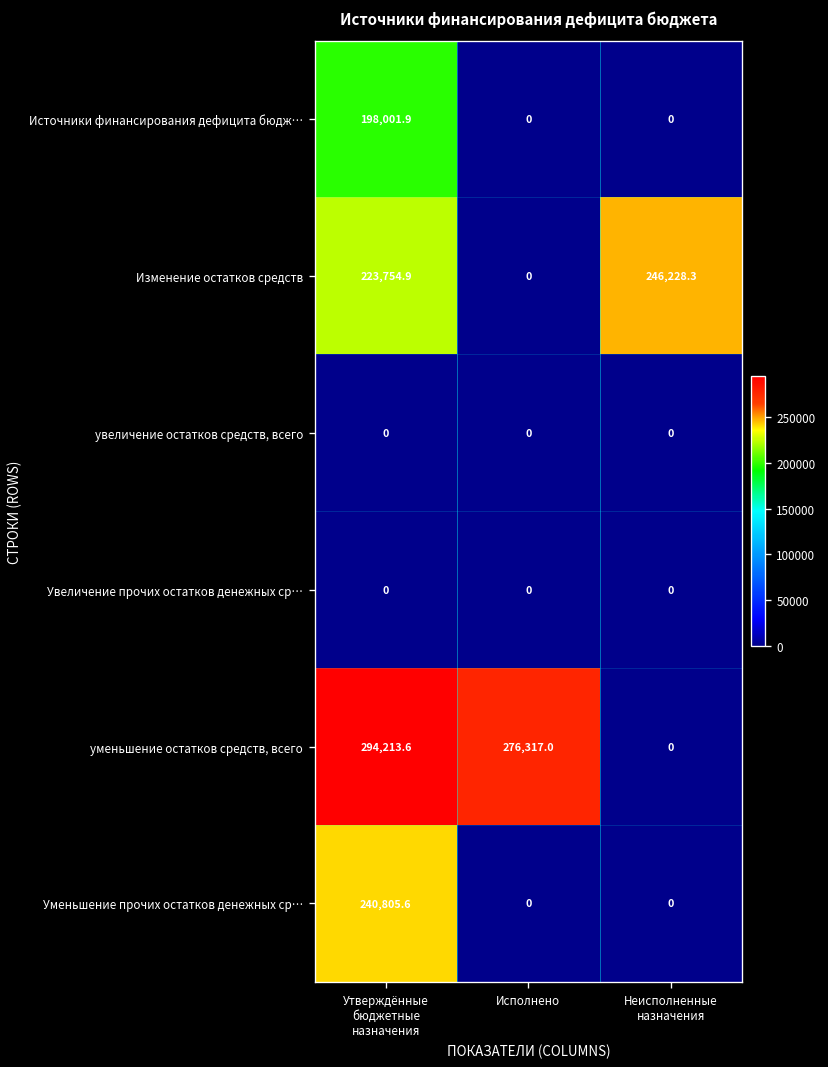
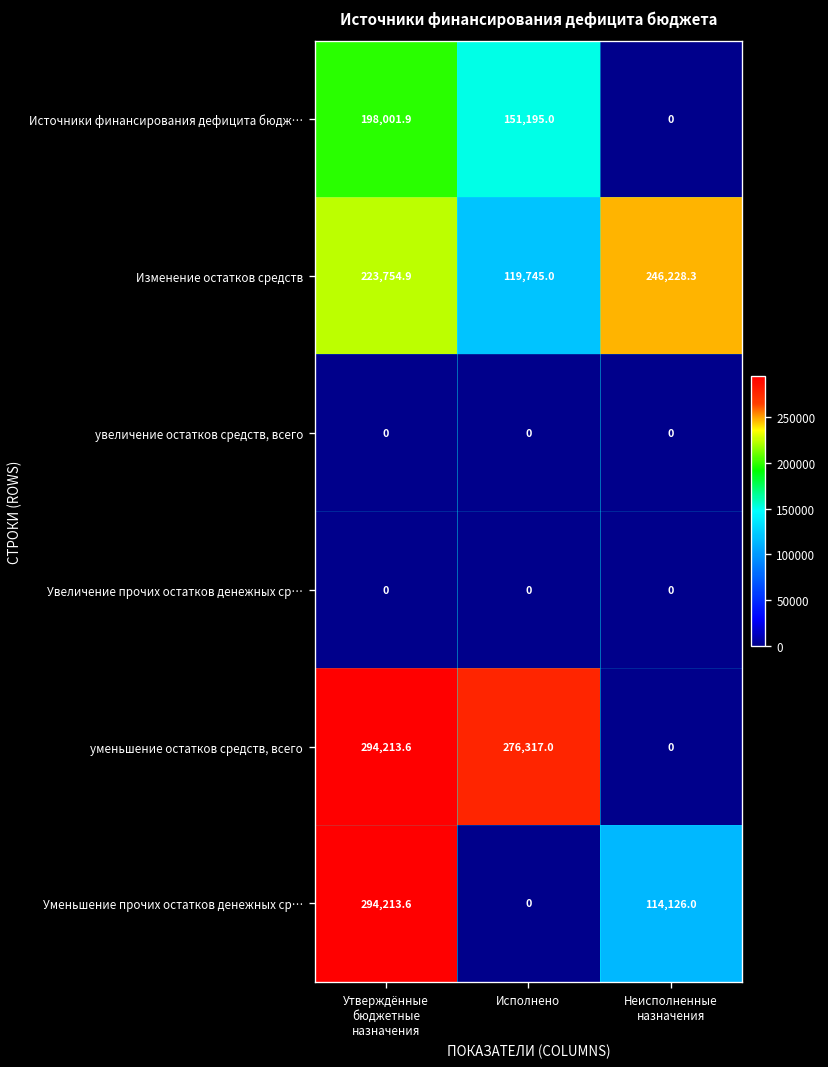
  {
    "Источники финансирования дефицита бюдж…": {
      "Утверждённые бюджетные назначения": "198,001.9",
-     "Исполнено": "0",
+     "Исполнено": "151,195.0",
      "Неисполненные назначения": "0"
    },
    "Изменение остатков средств": {
      "Утверждённые бюджетные назначения": "223,754.9",
-     "Исполнено": "0",
+     "Исполнено": "119,745.0",
      "Неисполненные назначения": "246,228.3"
    },
    "увеличение остатков средств, всего": {
      "Утверждённые бюджетные назначения": "0",
      "Исполнено": "0",
      "Неисполненные назначения": "0"
    },
    "Увеличение прочих остатков денежных ср…": {
      "Утверждённые бюджетные назначения": "0",
      "Исполнено": "0",
      "Неисполненные назначения": "0"
    },
    "уменьшение остатков средств, всего": {
      "Утверждённые бюджетные назначения": "294,213.6",
      "Исполнено": "276,317.0",
      "Неисполненные назначения": "0"
    },
    "Уменьшение прочих остатков денежных ср…": {
-     "Утверждённые бюджетные назначения": "240,805.6",
+     "Утверждённые бюджетные назначения": "294,213.6",
      "Исполнено": "0",
-     "Неисполненные назначения": "0"
+     "Неисполненные назначения": "114,126.0"
    }
  }
